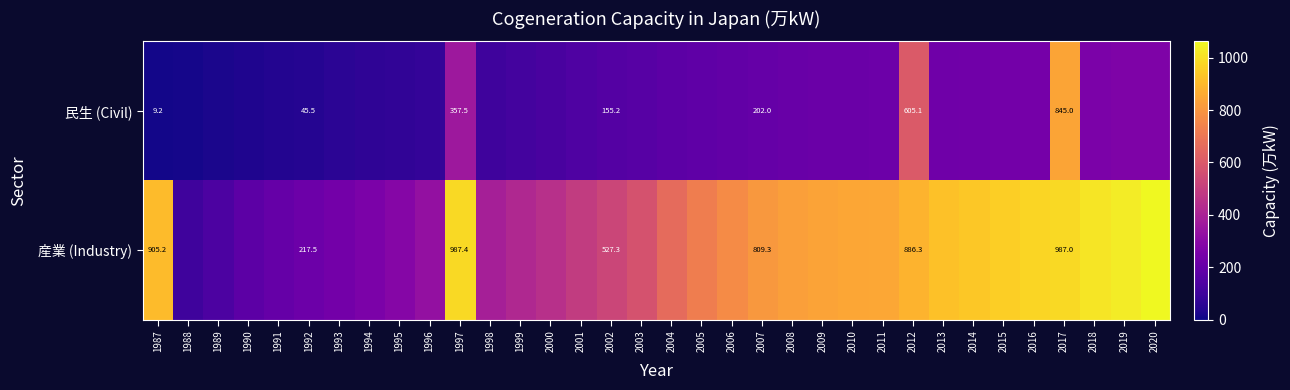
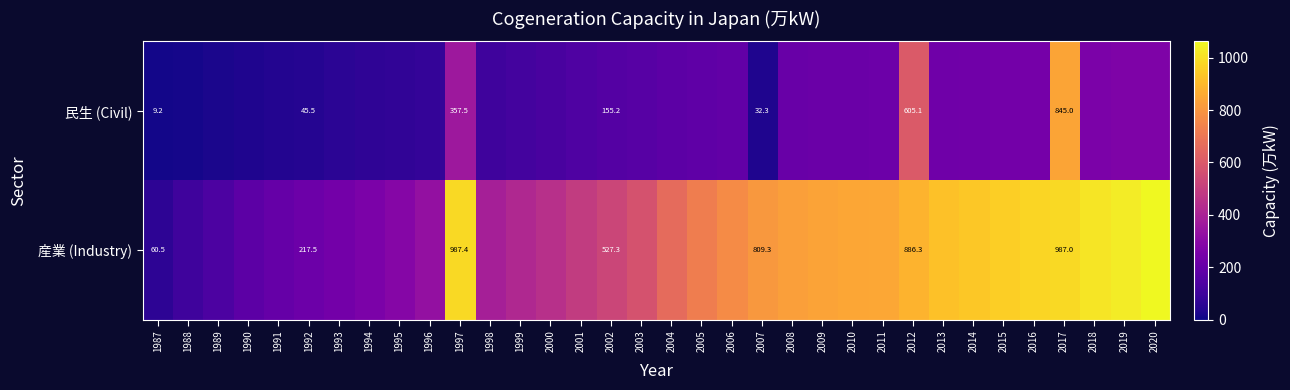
  {
    "民生 (Civil)": {
      "1987": 9.2,
      "1992": 45.5,
      "1997": 357.5,
      "2002": 155.2,
-     "2007": 202.0,
+     "2007": 32.3,
      "2012": 605.1,
      "2017": 845.0
    },
    "産業 (Industry)": {
-     "1987": 905.2,
+     "1987": 60.5,
      "1992": 217.5,
      "1997": 987.4,
      "2002": 527.3,
      "2007": 809.3,
      "2012": 886.3,
      "2017": 987.0
    }
  }
